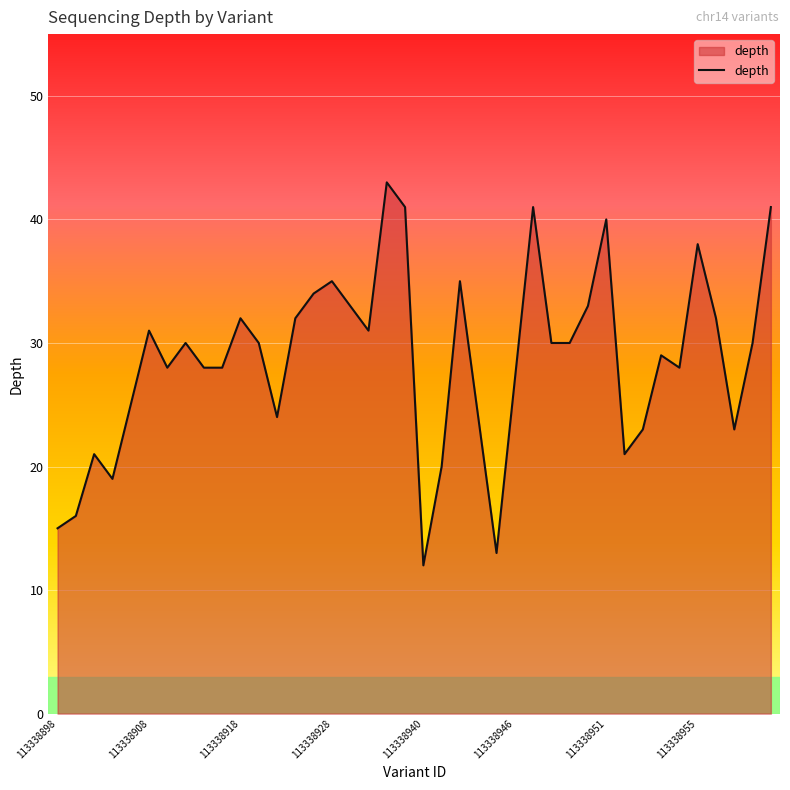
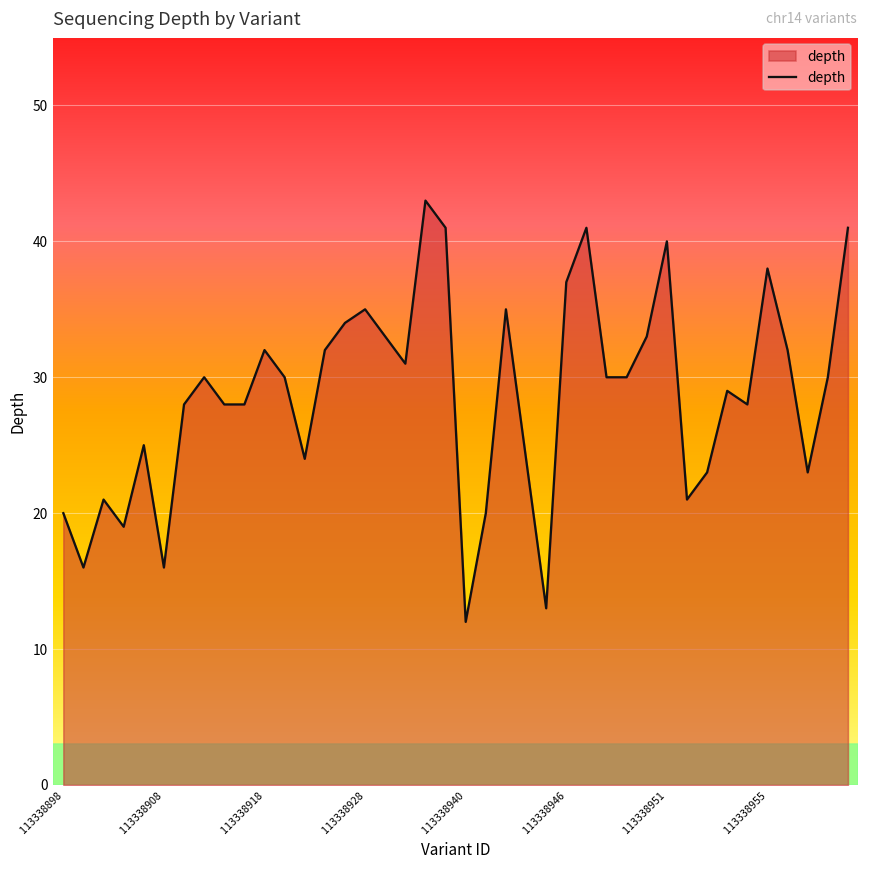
  {
-   "113338898": 15,
-   "113338908": 31,
+   "113338898": 20,
+   "113338908": 16,
    "113338918": 32,
    "113338928": 35,
    "113338940": 12,
-   "113338946": 27,
+   "113338946": 37,
    "113338951": 40,
    "113338955": 38
  }
